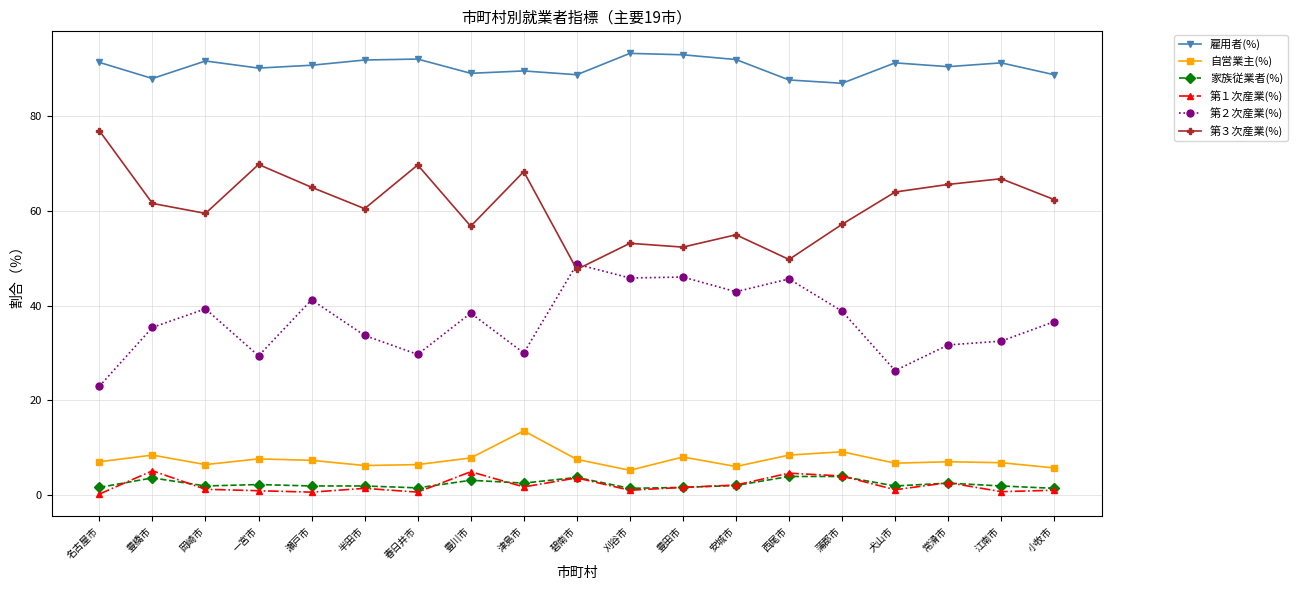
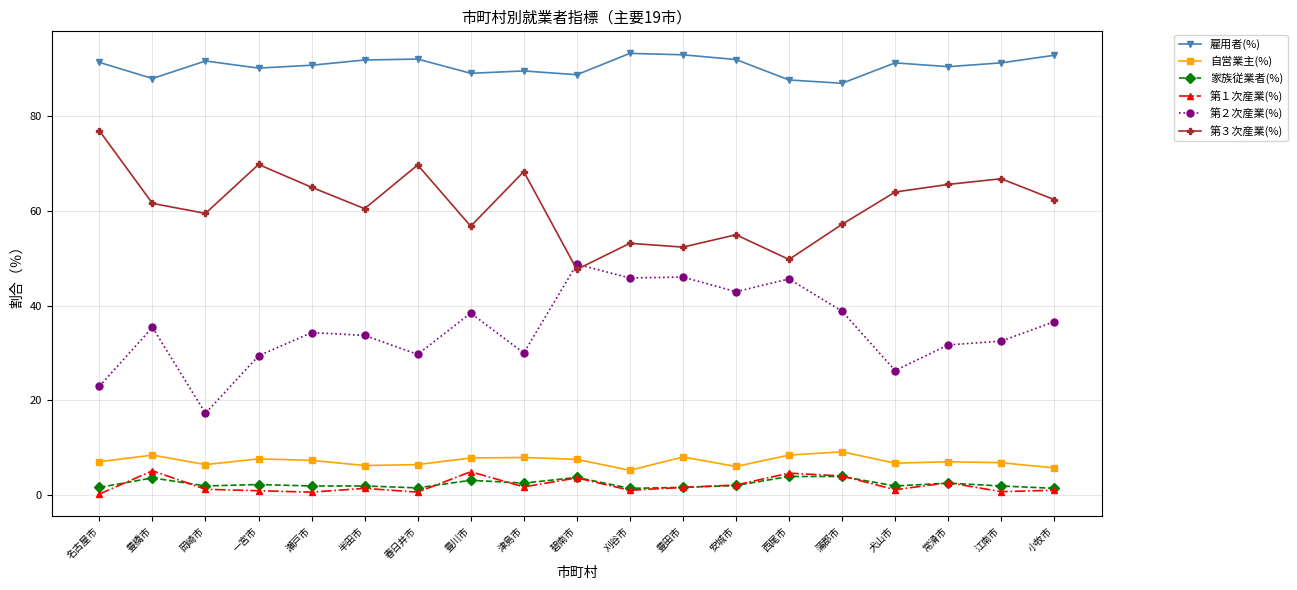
  {
    "雇用者(%)": {
      "名古屋市": 91,
      "豊橋市": 88,
      "岡崎市": 92,
      "一宮市": 90,
      "瀬戸市": 91,
      "半田市": 92,
      "春日井市": 92,
      "豊川市": 89,
      "津島市": 89,
      "碧南市": 89,
      "刈谷市": 93,
      "豊田市": 93,
      "安城市": 92,
      "西尾市": 88,
      "蒲郡市": 87,
      "犬山市": 91,
      "常滑市": 90,
      "江南市": 91,
-     "小牧市": 89
+     "小牧市": 93
    },
    "自営業主(%)": {
      "名古屋市": 7,
      "豊橋市": 9,
      "岡崎市": 7,
      "一宮市": 8,
      "瀬戸市": 7,
      "半田市": 6,
      "春日井市": 7,
      "豊川市": 8,
-     "津島市": 14,
+     "津島市": 8,
      "碧南市": 8,
      "刈谷市": 5,
      "豊田市": 8,
      "安城市": 6,
      "西尾市": 9,
      "蒲郡市": 9,
      "犬山市": 7,
      "常滑市": 7,
      "江南市": 7,
      "小牧市": 6
    },
    "家族従業者(%)": {
      "名古屋市": 2,
      "豊橋市": 4,
      "岡崎市": 2,
      "一宮市": 2,
      "瀬戸市": 2,
      "春日井市": 2,
      "豊川市": 3,
      "津島市": 3,
      "西尾市": 4,
      "犬山市": 2,
      "江南市": 2
    },
    "第１次産業(%)": {
      "名古屋市": 0,
      "豊橋市": 5,
      "岡崎市": 1,
      "一宮市": 1,
      "瀬戸市": 1,
      "春日井市": 1,
      "豊川市": 5,
      "津島市": 2,
      "西尾市": 5,
      "犬山市": 1,
      "江南市": 1
    },
    "第２次産業(%)": {
      "名古屋市": 23,
      "豊橋市": 35,
-     "岡崎市": 39,
+     "岡崎市": 17,
      "一宮市": 29,
-     "瀬戸市": 41,
+     "瀬戸市": 34,
      "半田市": 34,
      "春日井市": 30,
      "豊川市": 38,
      "津島市": 30,
      "碧南市": 49,
      "刈谷市": 46,
      "豊田市": 46,
      "安城市": 43,
      "西尾市": 46,
      "蒲郡市": 39,
      "犬山市": 26,
      "常滑市": 32,
      "江南市": 33,
      "小牧市": 37
    },
    "第３次産業(%)": {
      "名古屋市": 77,
      "豊橋市": 62,
      "岡崎市": 59,
      "一宮市": 70,
      "瀬戸市": 65,
      "半田市": 60,
      "春日井市": 70,
      "豊川市": 57,
      "津島市": 68,
      "碧南市": 48,
      "刈谷市": 53,
      "豊田市": 52,
      "安城市": 55,
      "西尾市": 50,
      "蒲郡市": 57,
      "犬山市": 64,
      "常滑市": 66,
      "江南市": 67,
      "小牧市": 62
    }
  }
